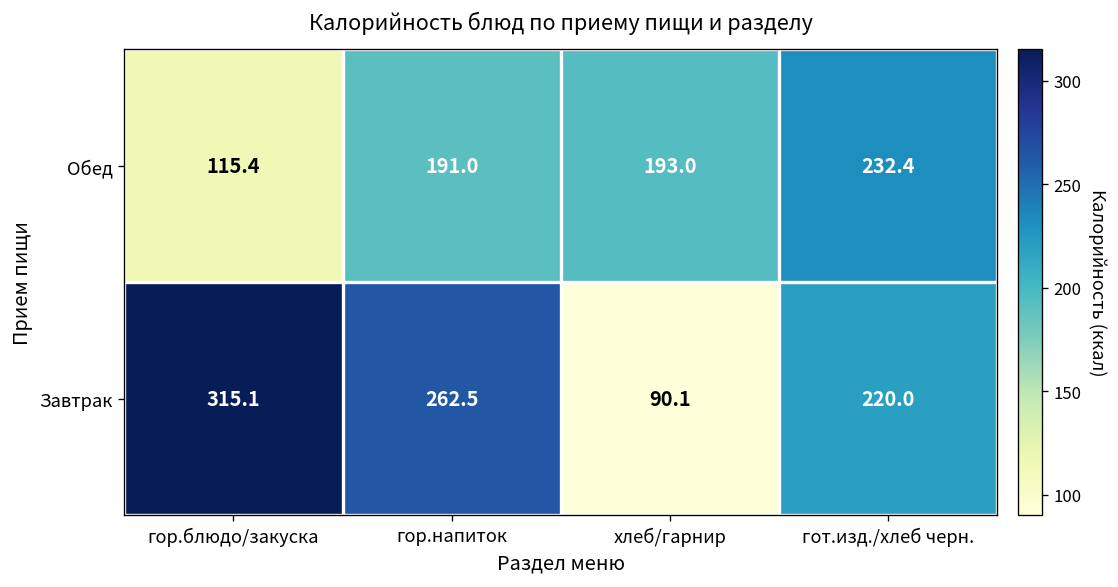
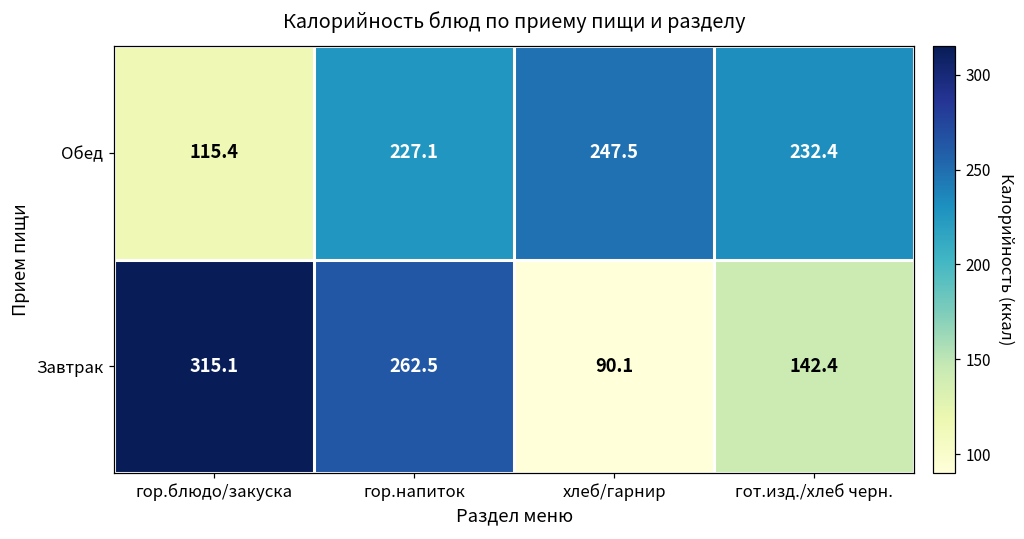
  {
    "Обед": {
      "гор.блюдо/закуска": 115.4,
-     "гор.напиток": 191.0,
-     "хлеб/гарнир": 193.0,
+     "гор.напиток": 227.1,
+     "хлеб/гарнир": 247.5,
      "гот.изд./хлеб черн.": 232.4
    },
    "Завтрак": {
      "гор.блюдо/закуска": 315.1,
      "гор.напиток": 262.5,
      "хлеб/гарнир": 90.1,
-     "гот.изд./хлеб черн.": 220.0
+     "гот.изд./хлеб черн.": 142.4
    }
  }
